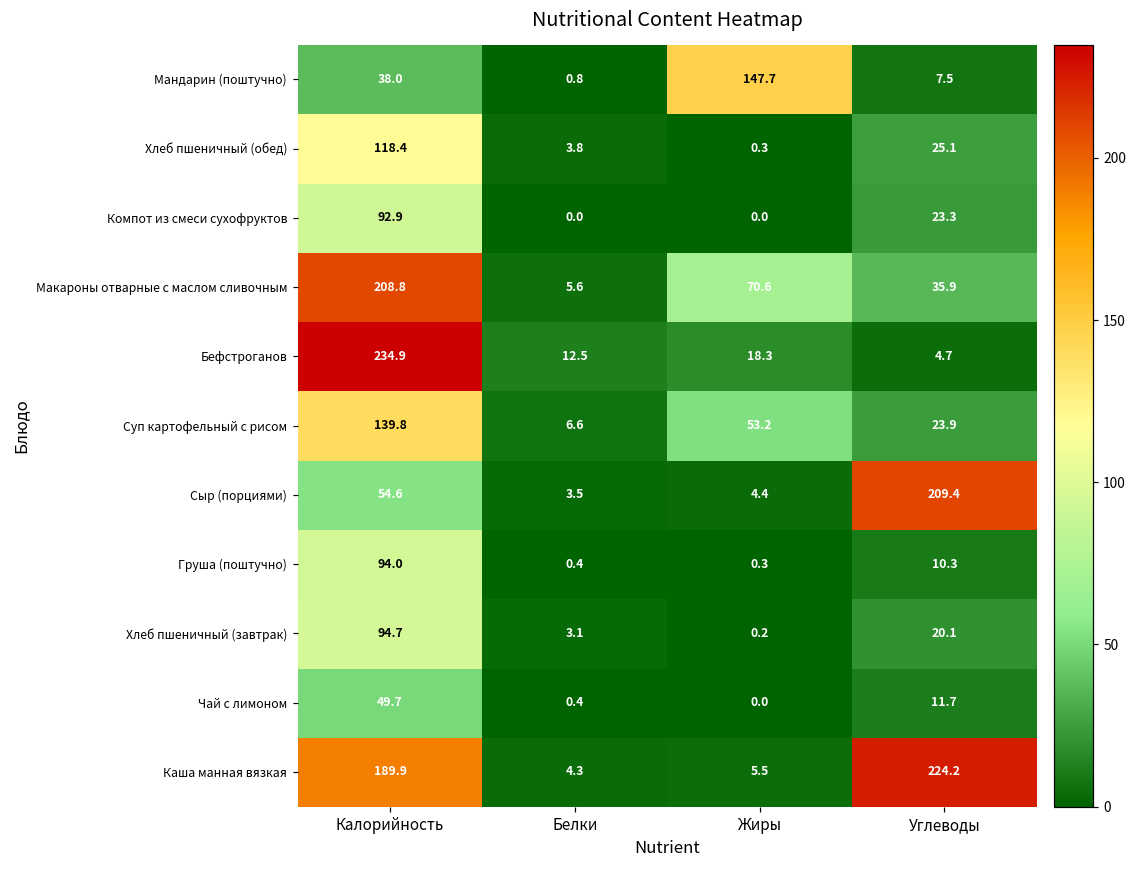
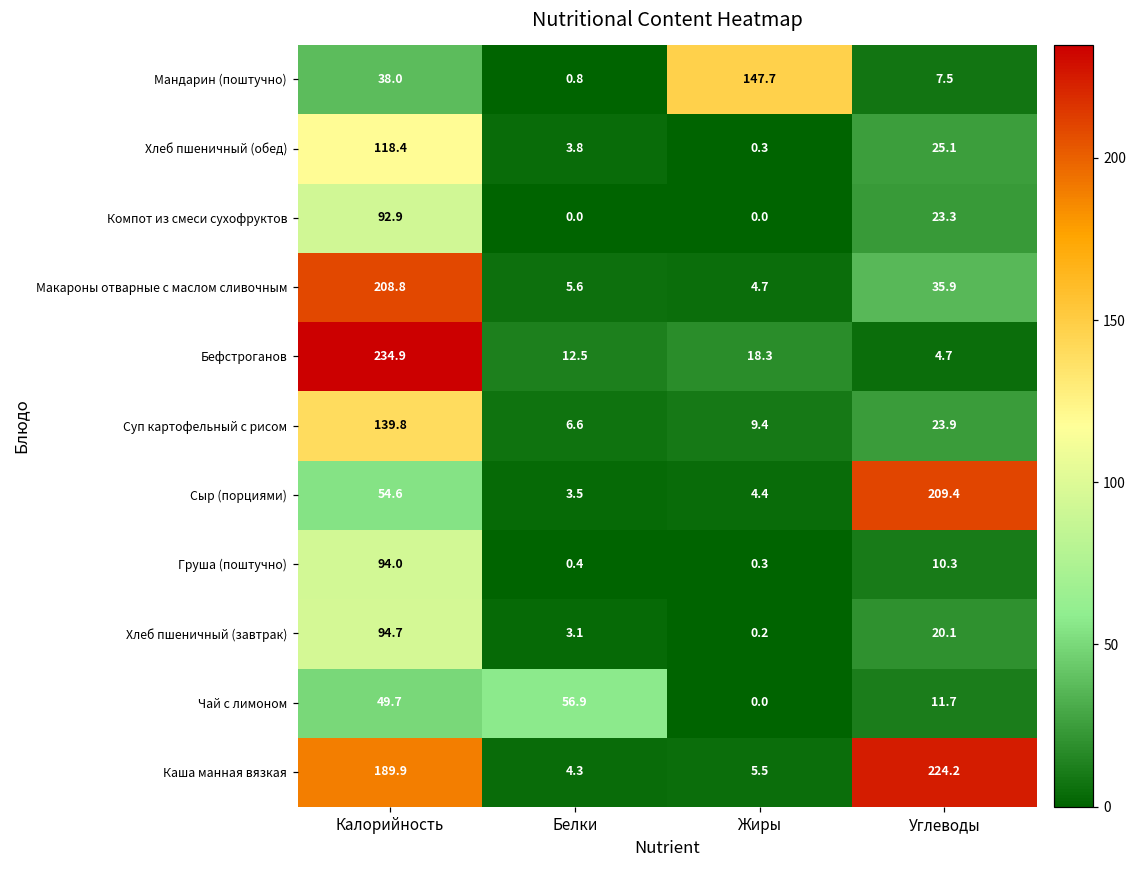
  {
    "Мандарин (поштучно)": {
      "Калорийность": 38.0,
      "Белки": 0.8,
      "Жиры": 147.7,
      "Углеводы": 7.5
    },
    "Хлеб пшеничный (обед)": {
      "Калорийность": 118.4,
      "Белки": 3.8,
      "Жиры": 0.3,
      "Углеводы": 25.1
    },
    "Компот из смеси сухофруктов": {
      "Калорийность": 92.9,
      "Белки": 0.0,
      "Жиры": 0.0,
      "Углеводы": 23.3
    },
    "Макароны отварные с маслом сливочным": {
      "Калорийность": 208.8,
      "Белки": 5.6,
-     "Жиры": 70.6,
+     "Жиры": 4.7,
      "Углеводы": 35.9
    },
    "Бефстроганов": {
      "Калорийность": 234.9,
      "Белки": 12.5,
      "Жиры": 18.3,
      "Углеводы": 4.7
    },
    "Суп картофельный с рисом": {
      "Калорийность": 139.8,
      "Белки": 6.6,
-     "Жиры": 53.2,
+     "Жиры": 9.4,
      "Углеводы": 23.9
    },
    "Сыр (порциями)": {
      "Калорийность": 54.6,
      "Белки": 3.5,
      "Жиры": 4.4,
      "Углеводы": 209.4
    },
    "Груша (поштучно)": {
      "Калорийность": 94.0,
      "Белки": 0.4,
      "Жиры": 0.3,
      "Углеводы": 10.3
    },
    "Хлеб пшеничный (завтрак)": {
      "Калорийность": 94.7,
      "Белки": 3.1,
      "Жиры": 0.2,
      "Углеводы": 20.1
    },
    "Чай с лимоном": {
      "Калорийность": 49.7,
-     "Белки": 0.4,
+     "Белки": 56.9,
      "Жиры": 0.0,
      "Углеводы": 11.7
    },
    "Каша манная вязкая": {
      "Калорийность": 189.9,
      "Белки": 4.3,
      "Жиры": 5.5,
      "Углеводы": 224.2
    }
  }
